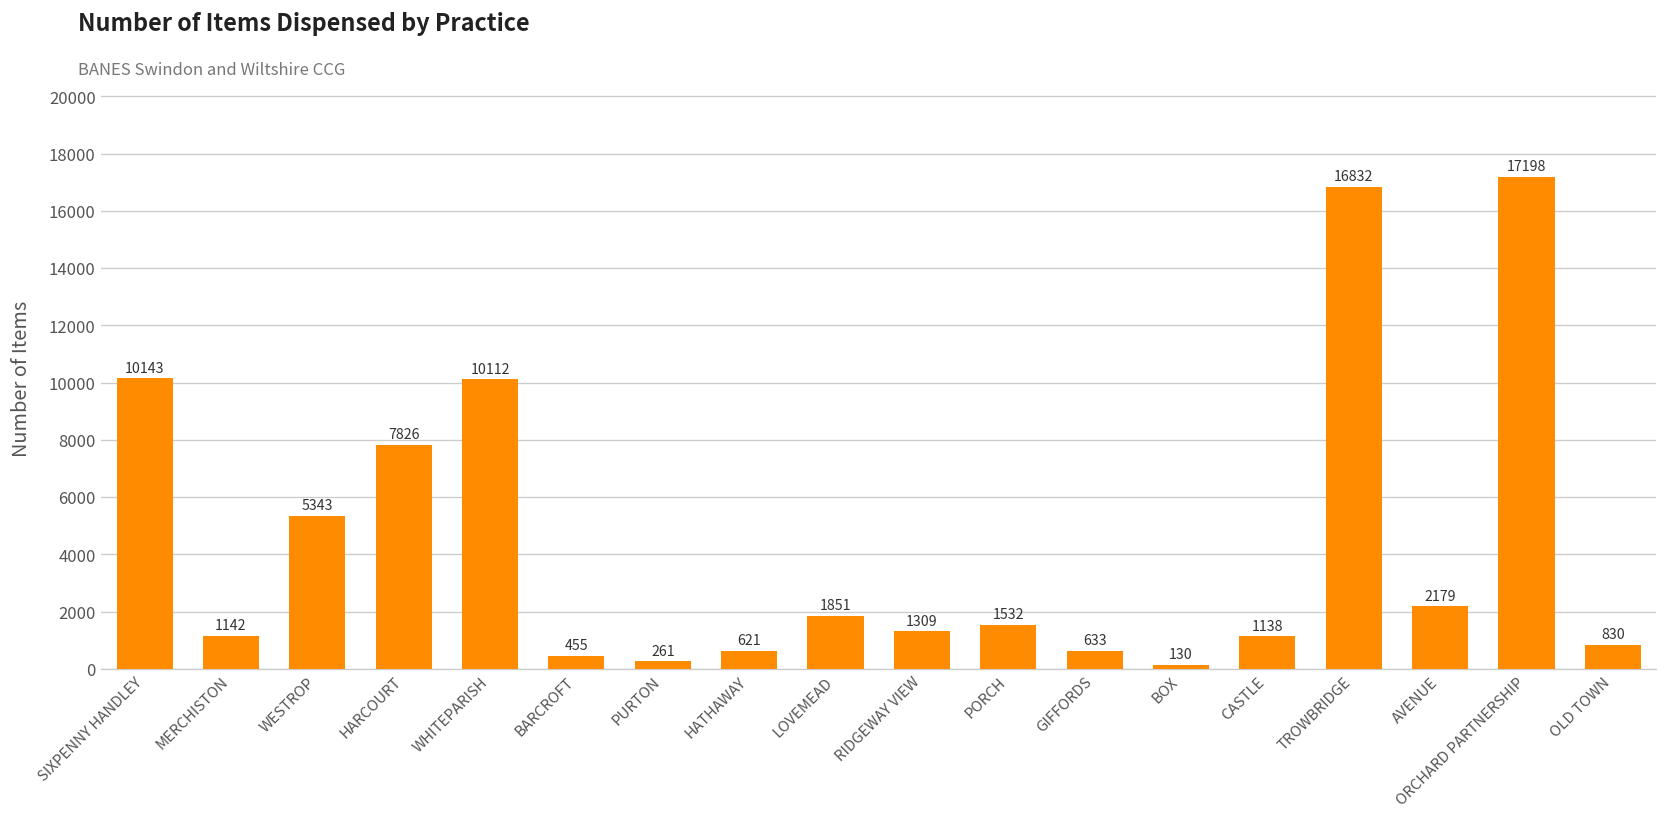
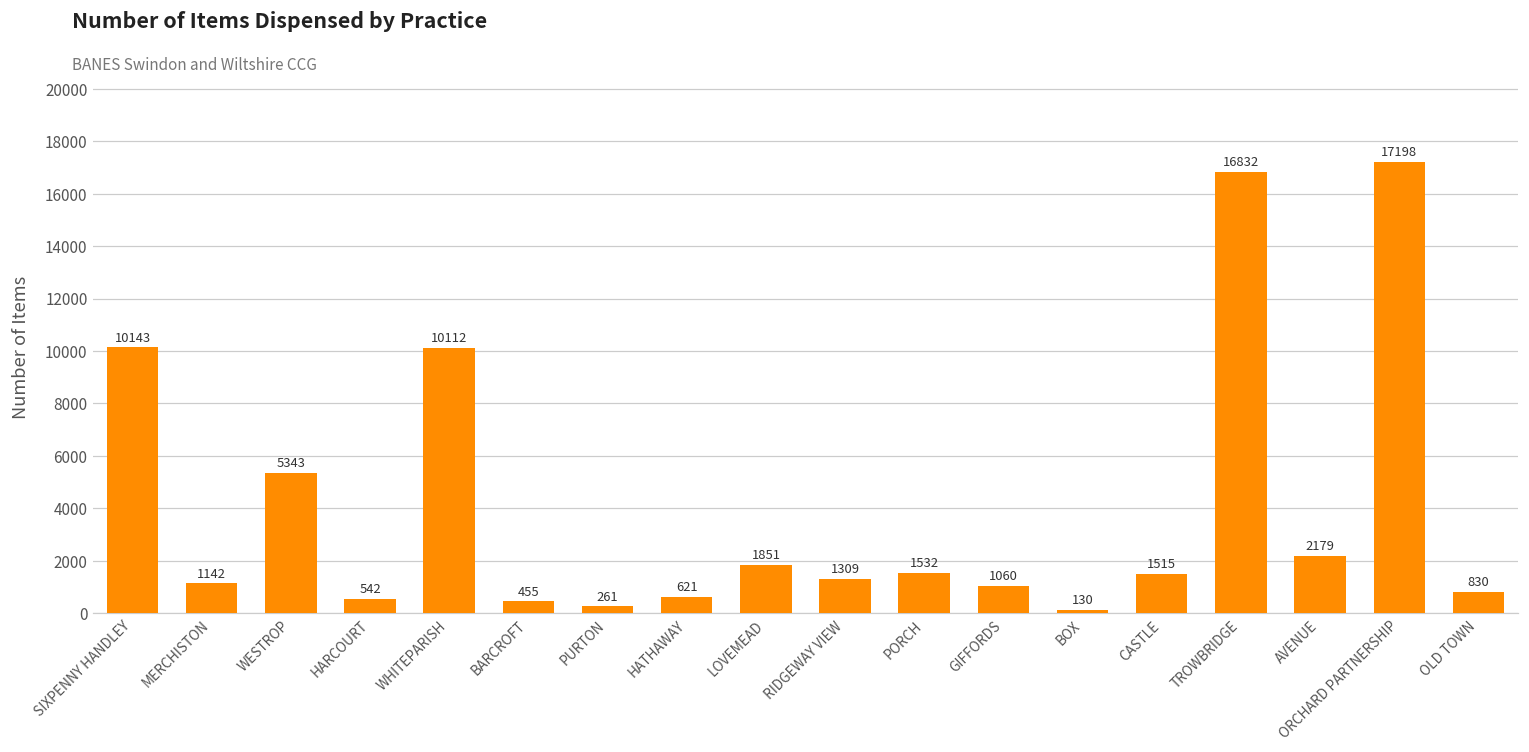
  {
    "SIXPENNY HANDLEY": 10143,
    "MERCHISTON": 1142,
    "WESTROP": 5343,
-   "HARCOURT": 7826,
+   "HARCOURT": 542,
    "WHITEPARISH": 10112,
    "BARCROFT": 455,
    "PURTON": 261,
    "HATHAWAY": 621,
    "LOVEMEAD": 1851,
    "RIDGEWAY VIEW": 1309,
    "PORCH": 1532,
-   "GIFFORDS": 633,
+   "GIFFORDS": 1060,
    "BOX": 130,
-   "CASTLE": 1138,
+   "CASTLE": 1515,
    "TROWBRIDGE": 16832,
    "AVENUE": 2179,
    "ORCHARD PARTNERSHIP": 17198,
    "OLD TOWN": 830
  }
